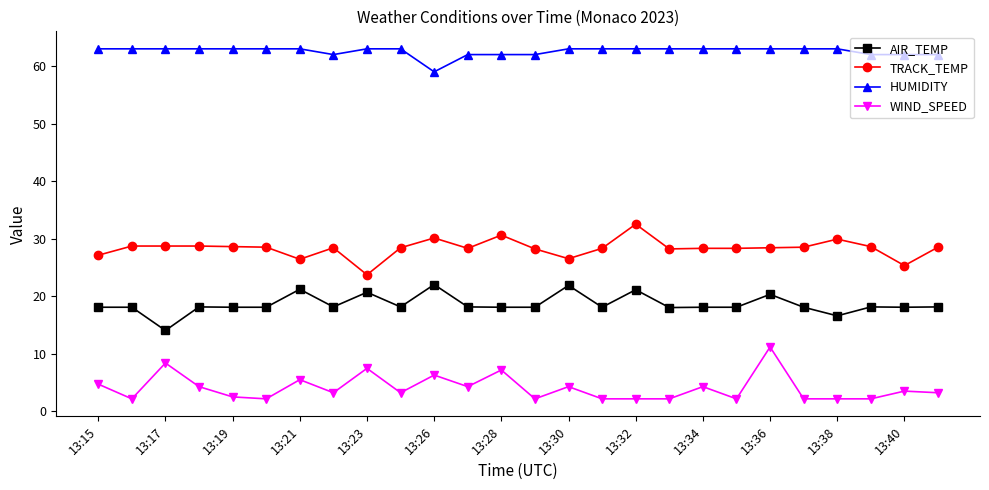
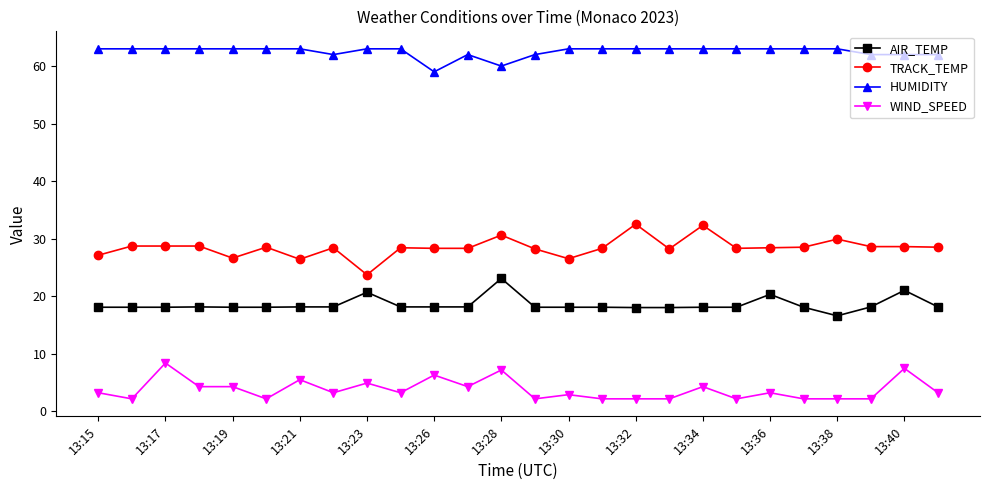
  {
    "AIR_TEMP": {
      "13:15": 18,
-     "13:17": 14,
+     "13:17": 18,
      "13:19": 18,
-     "13:21": 21,
+     "13:21": 18,
      "13:23": 21,
-     "13:26": 22,
-     "13:28": 18,
-     "13:30": 22,
-     "13:32": 21,
+     "13:26": 18,
+     "13:28": 23,
+     "13:30": 18,
+     "13:32": 18,
      "13:34": 18,
      "13:36": 20,
      "13:38": 17,
-     "13:40": 18
+     "13:40": 21
    },
    "TRACK_TEMP": {
      "13:15": 27,
      "13:17": 29,
-     "13:19": 29,
+     "13:19": 27,
      "13:21": 26,
      "13:23": 24,
-     "13:26": 30,
+     "13:26": 28,
      "13:28": 31,
      "13:30": 27,
      "13:32": 33,
-     "13:34": 28,
+     "13:34": 32,
      "13:36": 28,
      "13:38": 30,
-     "13:40": 25
+     "13:40": 29
    },
    "HUMIDITY": {
      "13:15": 63,
      "13:17": 63,
      "13:19": 63,
      "13:21": 63,
      "13:23": 63,
      "13:26": 59,
-     "13:28": 62,
+     "13:28": 60,
      "13:30": 63,
      "13:32": 63,
      "13:34": 63,
      "13:36": 63,
      "13:38": 63
    },
    "WIND_SPEED": {
-     "13:15": 5,
+     "13:15": 3,
      "13:17": 8,
-     "13:19": 2,
+     "13:19": 4,
      "13:21": 5,
-     "13:23": 7,
+     "13:23": 5,
      "13:26": 6,
      "13:28": 7,
-     "13:30": 4,
+     "13:30": 3,
      "13:32": 2,
      "13:34": 4,
-     "13:36": 11,
+     "13:36": 3,
      "13:38": 2,
-     "13:40": 3
+     "13:40": 7
    }
  }
